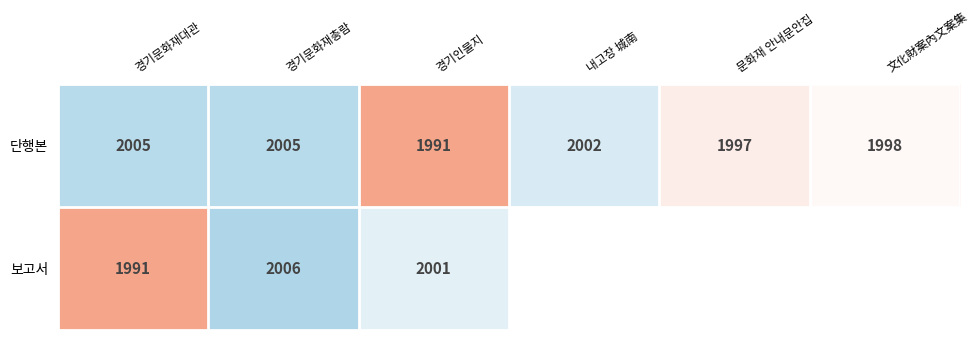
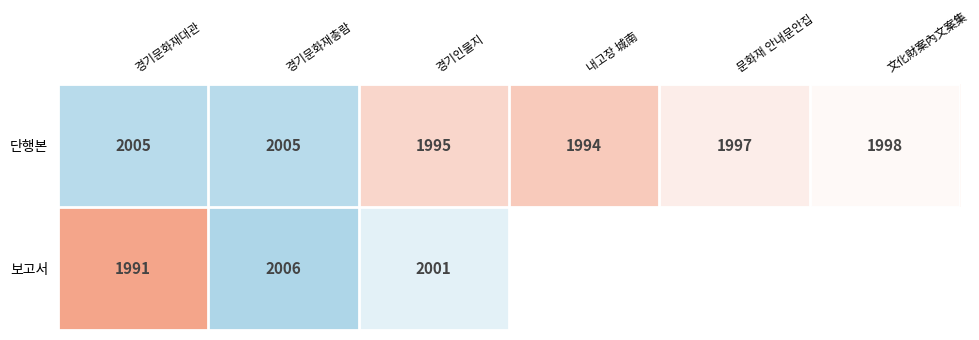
  {
    "단행본": {
      "경기문화재대관": 2005,
      "경기문화재총람": 2005,
-     "경기인물지": 1991,
-     "내고장 城南": 2002,
+     "경기인물지": 1995,
+     "내고장 城南": 1994,
      "문화재 안내문안집": 1997,
      "文化財案內文案集": 1998
    },
    "보고서": {
      "경기문화재대관": 1991,
      "경기문화재총람": 2006,
      "경기인물지": 2001
    }
  }
